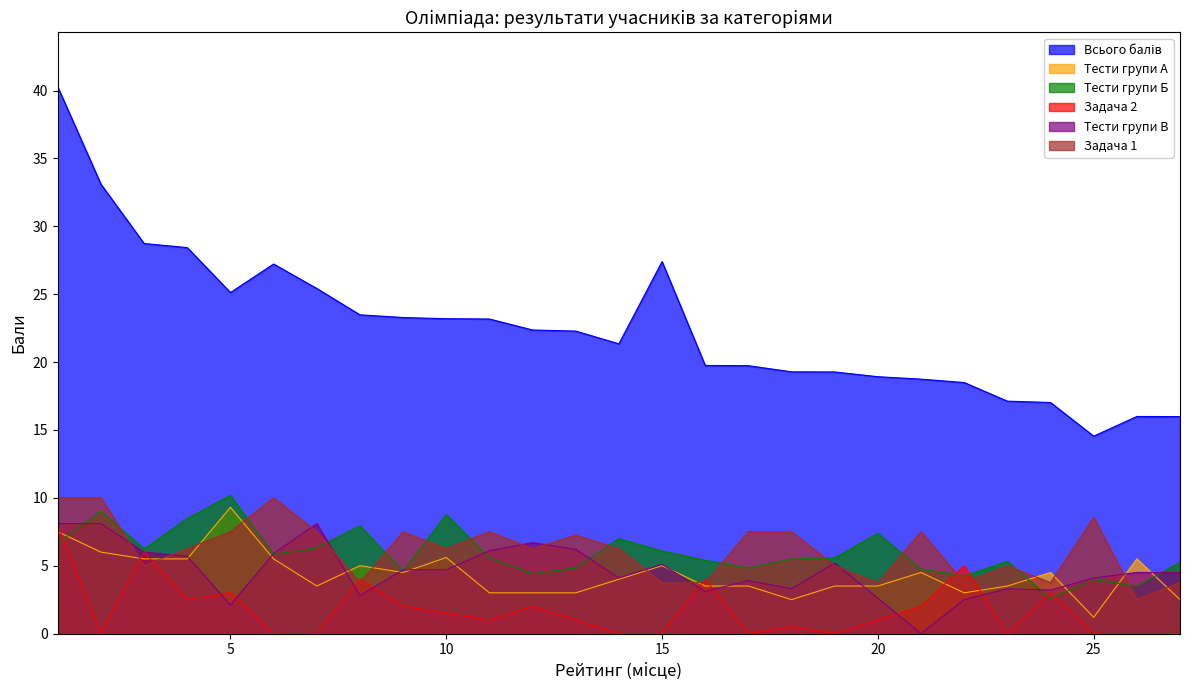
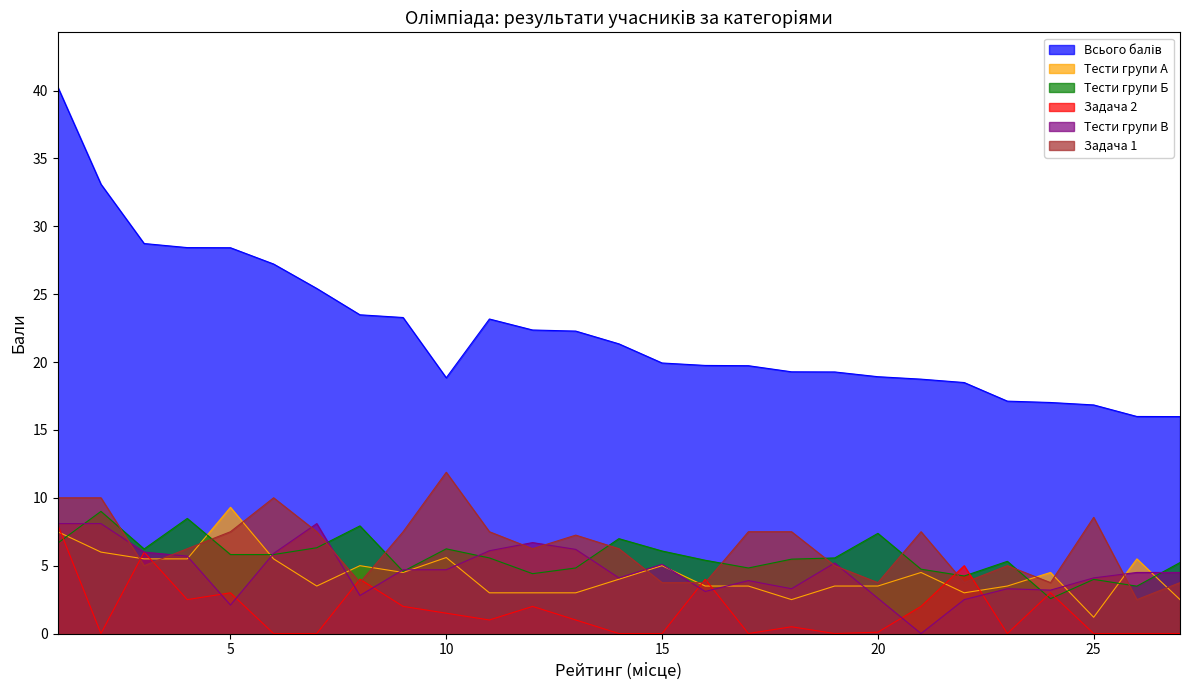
  {
    "Всього балів": {
-     "5": 25.1,
-     "10": 23.2,
-     "15": 27.4,
+     "5": 28.4,
+     "10": 18.8,
+     "15": 19.9,
      "20": 18.9,
-     "25": 14.5
+     "25": 16.8
    },
    "Тести групи А": {
      "5": 9.3,
      "10": 5.6,
      "20": 3.5,
      "25": 1.2
    },
    "Тести групи Б": {
-     "5": 10.2,
-     "10": 8.8,
+     "5": 5.8,
+     "10": 6.2,
      "15": 6.1,
      "20": 7.4
    },
    "Задача 2": {
      "5": 3.0,
      "10": 1.5,
      "15": 0.0,
-     "20": 1.0,
+     "20": 0.1,
      "25": 0.0
    },
    "Тести групи В": {
      "5": 2.1,
      "10": 4.7,
      "20": 2.6
    },
    "Задача 1": {
      "5": 7.5,
-     "10": 6.3,
+     "10": 11.9,
      "15": 3.8,
      "20": 3.8,
      "25": 8.6
    }
  }
